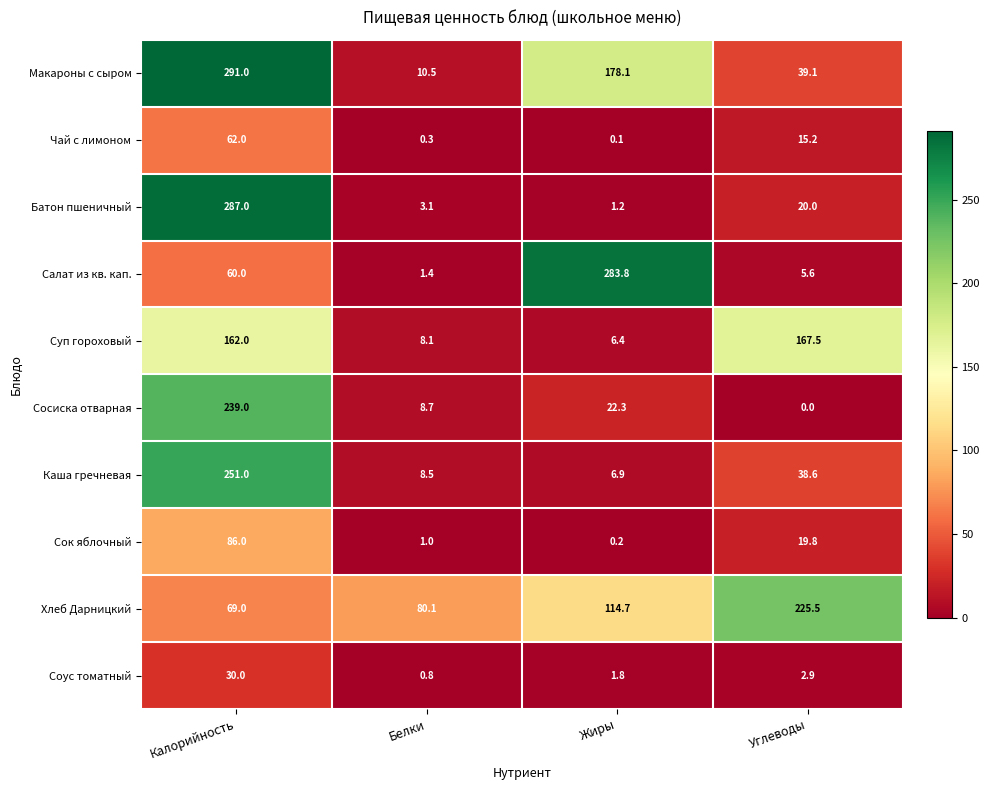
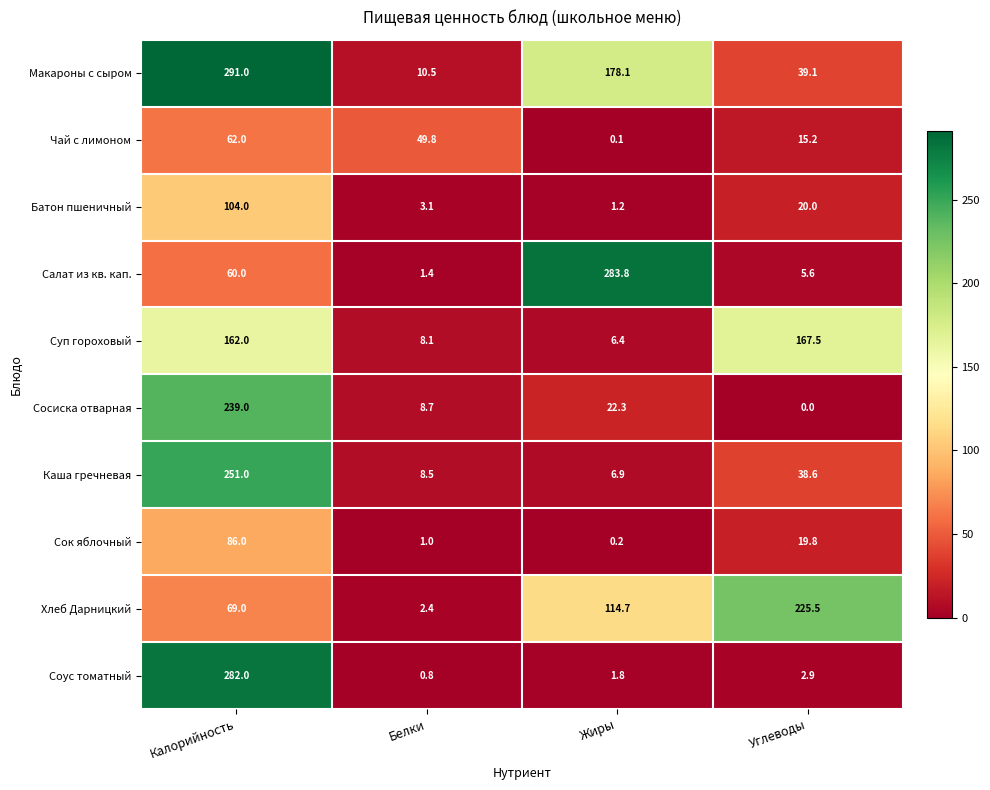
  {
    "Макароны с сыром": {
      "Калорийность": 291.0,
      "Белки": 10.5,
      "Жиры": 178.1,
      "Углеводы": 39.1
    },
    "Чай с лимоном": {
      "Калорийность": 62.0,
-     "Белки": 0.3,
+     "Белки": 49.8,
      "Жиры": 0.1,
      "Углеводы": 15.2
    },
    "Батон пшеничный": {
-     "Калорийность": 287.0,
+     "Калорийность": 104.0,
      "Белки": 3.1,
      "Жиры": 1.2,
      "Углеводы": 20.0
    },
    "Салат из кв. кап.": {
      "Калорийность": 60.0,
      "Белки": 1.4,
      "Жиры": 283.8,
      "Углеводы": 5.6
    },
    "Суп гороховый": {
      "Калорийность": 162.0,
      "Белки": 8.1,
      "Жиры": 6.4,
      "Углеводы": 167.5
    },
    "Сосиска отварная": {
      "Калорийность": 239.0,
      "Белки": 8.7,
      "Жиры": 22.3,
      "Углеводы": 0.0
    },
    "Каша гречневая": {
      "Калорийность": 251.0,
      "Белки": 8.5,
      "Жиры": 6.9,
      "Углеводы": 38.6
    },
    "Сок яблочный": {
      "Калорийность": 86.0,
      "Белки": 1.0,
      "Жиры": 0.2,
      "Углеводы": 19.8
    },
    "Хлеб Дарницкий": {
      "Калорийность": 69.0,
-     "Белки": 80.1,
+     "Белки": 2.4,
      "Жиры": 114.7,
      "Углеводы": 225.5
    },
    "Соус томатный": {
-     "Калорийность": 30.0,
+     "Калорийность": 282.0,
      "Белки": 0.8,
      "Жиры": 1.8,
      "Углеводы": 2.9
    }
  }
